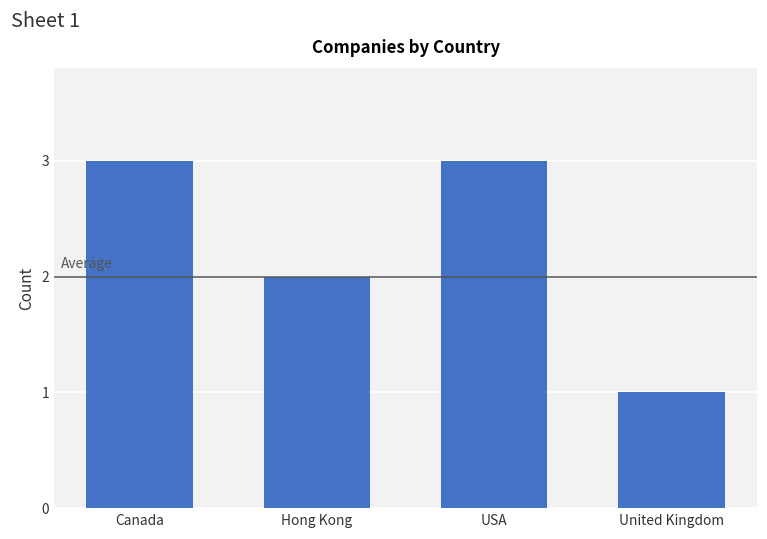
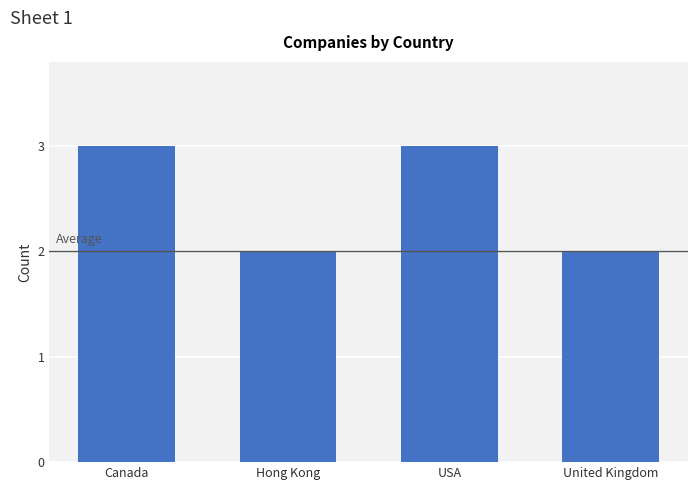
  {
    "Canada": 3,
    "Hong Kong": 2,
    "USA": 3,
-   "United Kingdom": 1
+   "United Kingdom": 2
  }
